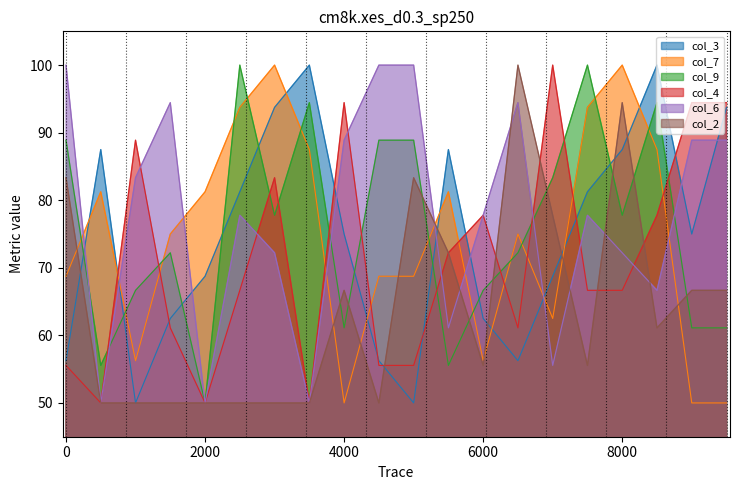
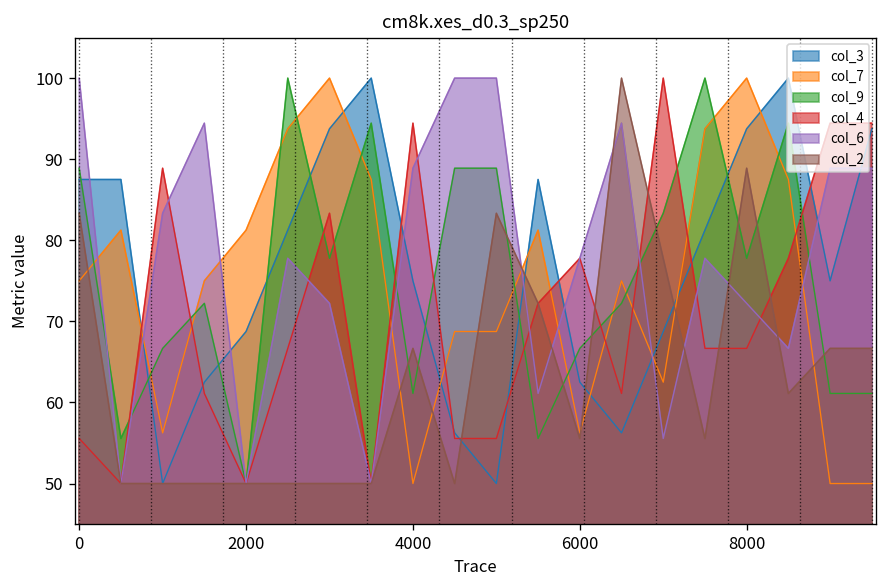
  {
    "col_3": {
-     "0": 56,
+     "0": 88,
      "2000": 69,
      "4000": 75,
      "6000": 63,
-     "8000": 88
+     "8000": 94
    },
    "col_7": {
-     "0": 69,
+     "0": 75,
      "2000": 81,
      "4000": 50,
      "6000": 56,
      "8000": 100
    },
    "col_9": {
      "0": 89,
      "4000": 61,
      "6000": 67,
      "8000": 78
    },
    "col_4": {
      "0": 56,
      "4000": 94,
      "8000": 67
    },
    "col_6": {
      "0": 100,
      "4000": 89,
      "8000": 72
    },
    "col_2": {
      "0": 83,
      "4000": 67,
      "6000": 56,
-     "8000": 94
+     "8000": 89
    }
  }
